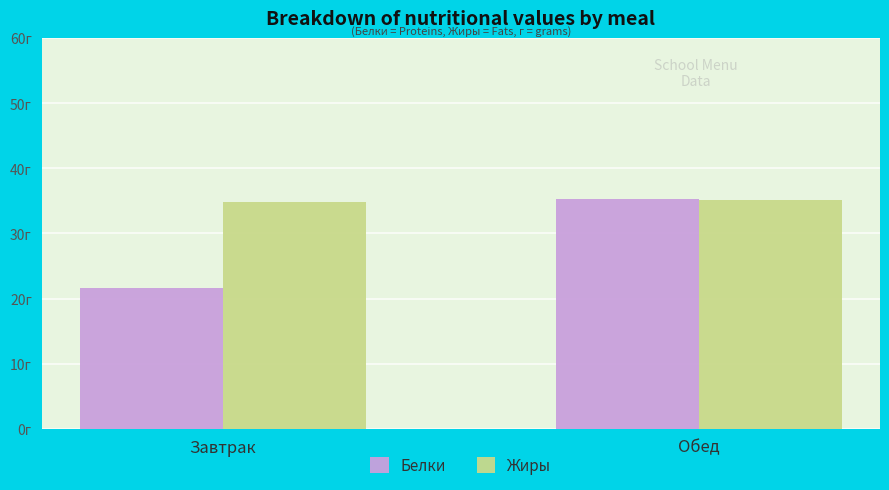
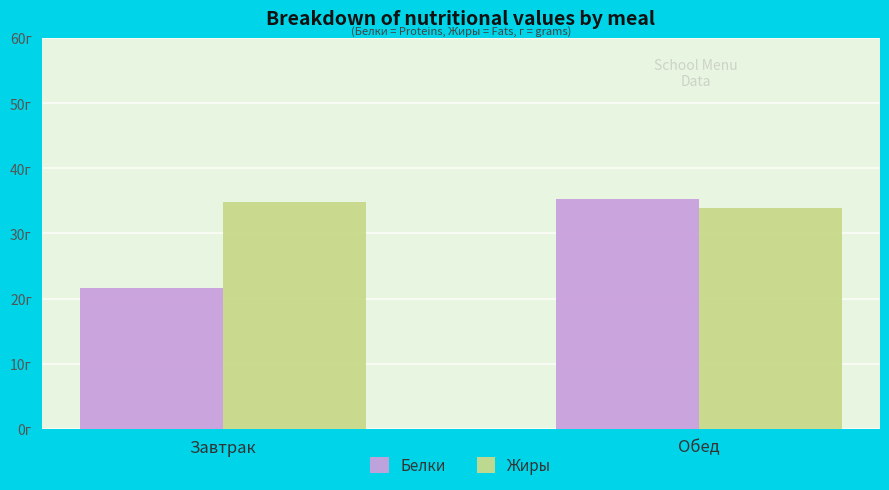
  {
    "Белки": {
      "Завтрак": "22г",
      "Обед": "35г"
    },
    "Жиры": {
      "Завтрак": "35г",
-     "Обед": "35г"
+     "Обед": "34г"
    }
  }
